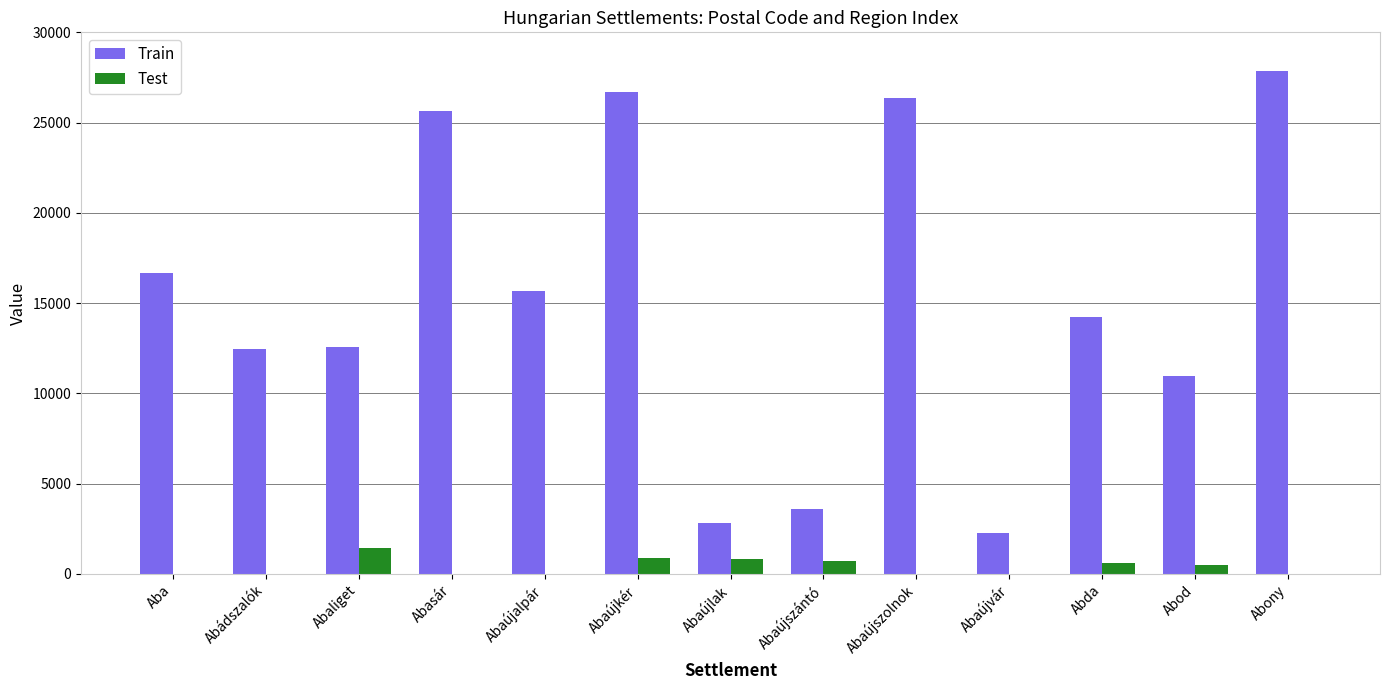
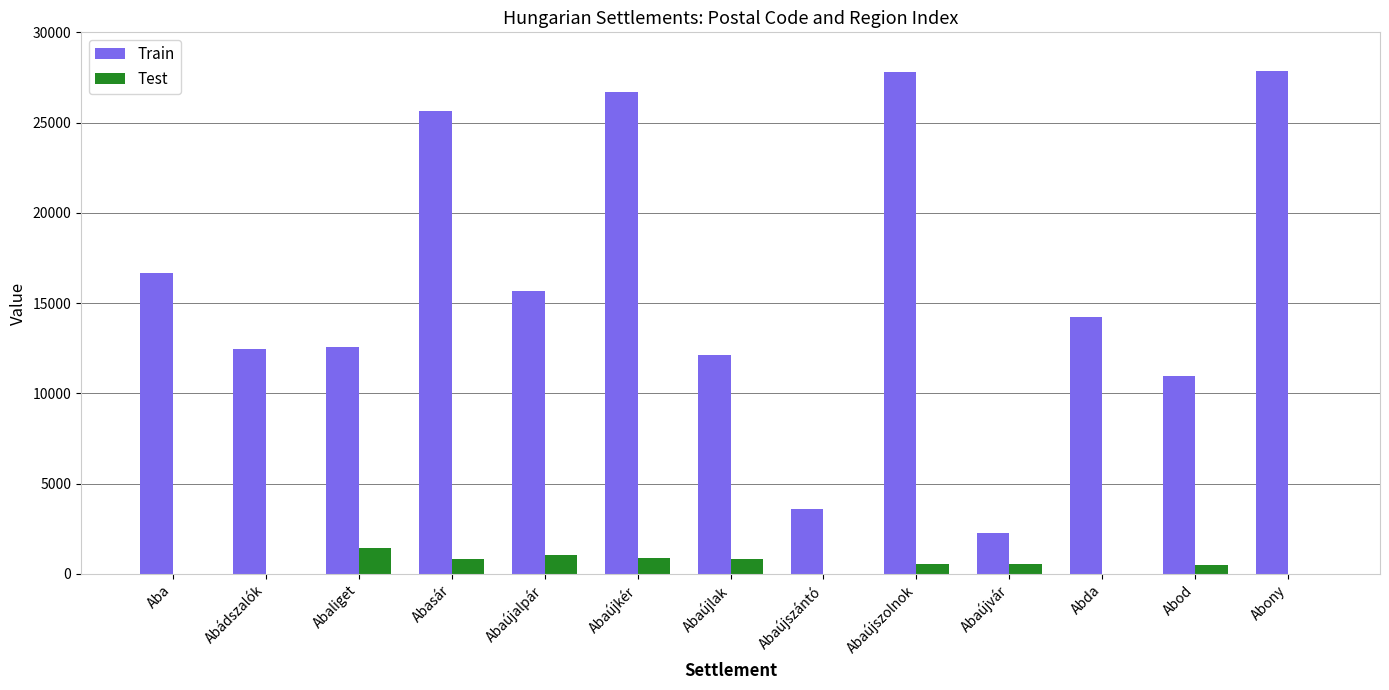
  {
    "Train": {
      "Aba": 16600,
      "Abádszalók": 12400,
      "Abaliget": 12500,
      "Abasár": 25700,
      "Abaújalpár": 15700,
      "Abaújkér": 26700,
-     "Abaújlak": 2800,
+     "Abaújlak": 12100,
      "Abaújszántó": 3600,
-     "Abaújszolnok": 26300,
+     "Abaújszolnok": 27800,
      "Abaújvár": 2300,
      "Abda": 14200,
      "Abod": 11000,
      "Abony": 27900
    },
    "Test": {
      "Abaliget": 1400,
-     "Abasár": 0,
-     "Abaújalpár": 0,
+     "Abasár": 800,
+     "Abaújalpár": 1000,
      "Abaújkér": 900,
      "Abaújlak": 800,
-     "Abaújszántó": 700,
-     "Abaújszolnok": 0,
-     "Abaújvár": 0,
-     "Abda": 600,
+     "Abaújszántó": 0,
+     "Abaújszolnok": 500,
+     "Abaújvár": 500,
+     "Abda": 0,
      "Abod": 500
    }
  }
